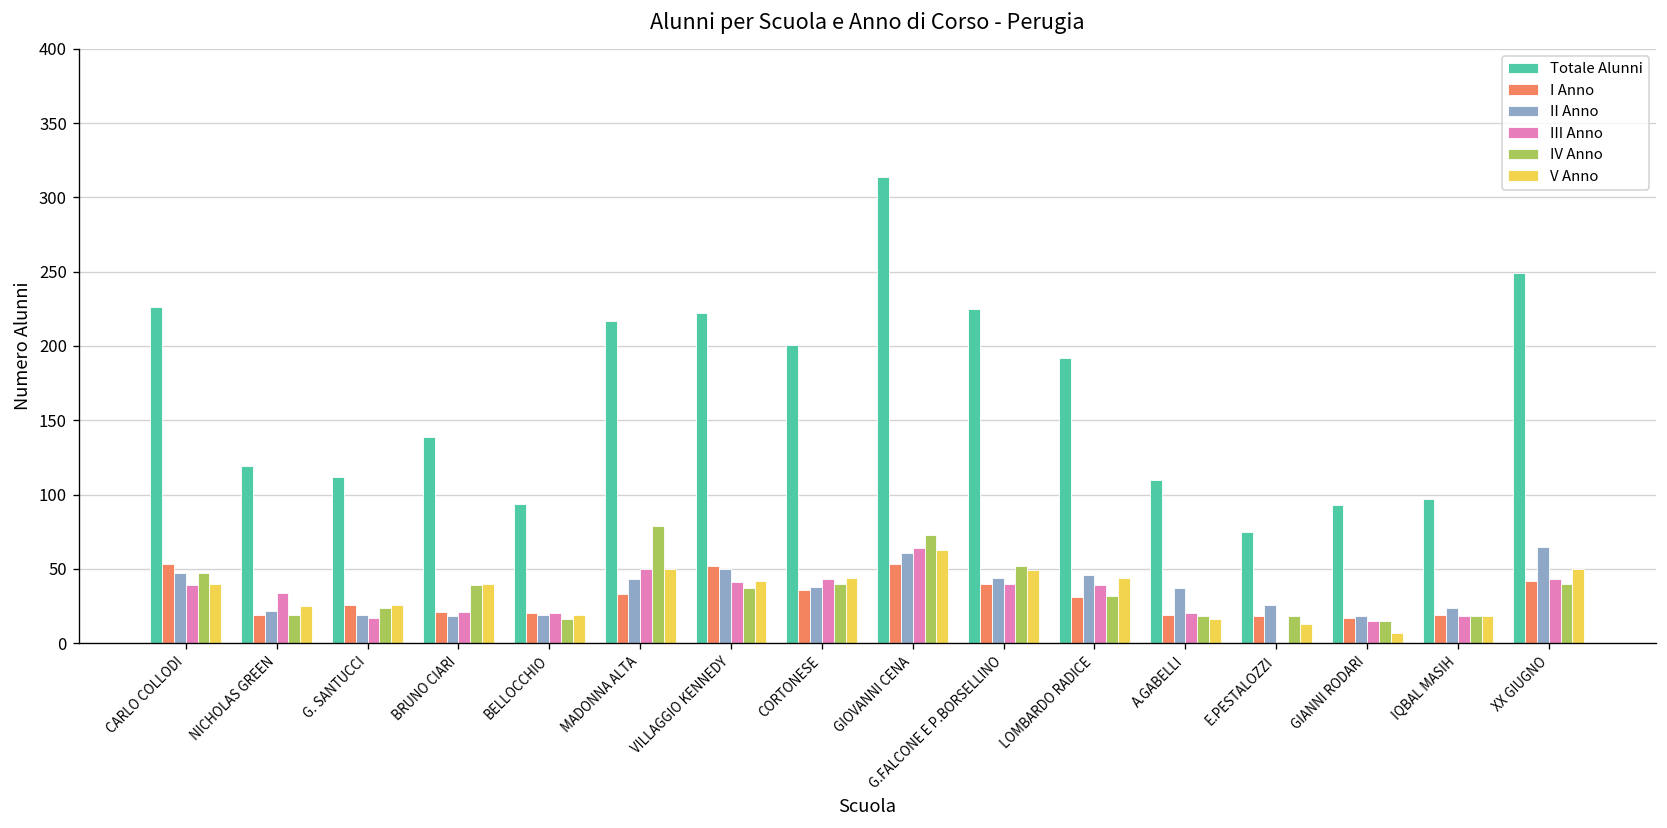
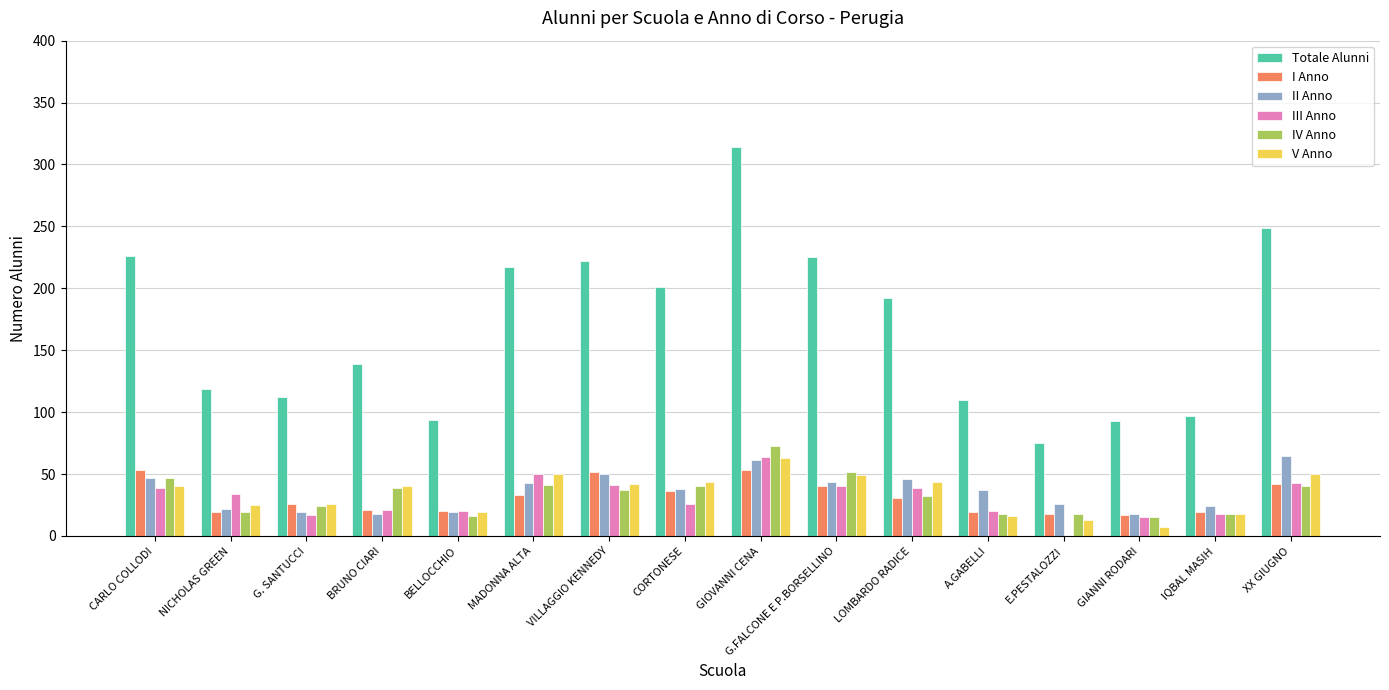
  {
    "Totale Alunni": {
      "CARLO COLLODI": 226,
      "NICHOLAS GREEN": 119,
      "G. SANTUCCI": 112,
      "BRUNO CIARI": 139,
      "BELLOCCHIO": 94,
      "MADONNA ALTA": 217,
      "VILLAGGIO KENNEDY": 222,
      "CORTONESE": 201,
      "GIOVANNI CENA": 314,
      "G.FALCONE E P.BORSELLINO": 225,
      "LOMBARDO RADICE": 192,
      "A.GABELLI": 110,
      "E.PESTALOZZI": 75,
      "GIANNI RODARI": 93,
      "IQBAL MASIH": 97,
      "XX GIUGNO": 249
    },
    "I Anno": {
      "CARLO COLLODI": 53,
      "NICHOLAS GREEN": 19,
      "G. SANTUCCI": 26,
      "BRUNO CIARI": 21,
      "BELLOCCHIO": 20,
      "MADONNA ALTA": 33,
      "VILLAGGIO KENNEDY": 52,
      "CORTONESE": 36,
      "GIOVANNI CENA": 53,
      "G.FALCONE E P.BORSELLINO": 40,
      "LOMBARDO RADICE": 31,
      "A.GABELLI": 19,
      "E.PESTALOZZI": 18,
      "GIANNI RODARI": 17,
      "IQBAL MASIH": 19,
      "XX GIUGNO": 42
    },
    "II Anno": {
      "CARLO COLLODI": 47,
      "NICHOLAS GREEN": 22,
      "G. SANTUCCI": 19,
      "BRUNO CIARI": 18,
      "BELLOCCHIO": 19,
      "MADONNA ALTA": 43,
      "VILLAGGIO KENNEDY": 50,
      "CORTONESE": 38,
      "GIOVANNI CENA": 61,
      "G.FALCONE E P.BORSELLINO": 44,
      "LOMBARDO RADICE": 46,
      "A.GABELLI": 37,
      "E.PESTALOZZI": 26,
      "GIANNI RODARI": 18,
      "IQBAL MASIH": 24,
      "XX GIUGNO": 65
    },
    "III Anno": {
      "CARLO COLLODI": 39,
      "NICHOLAS GREEN": 34,
      "G. SANTUCCI": 17,
      "BRUNO CIARI": 21,
      "BELLOCCHIO": 20,
      "MADONNA ALTA": 50,
      "VILLAGGIO KENNEDY": 41,
-     "CORTONESE": 43,
+     "CORTONESE": 26,
      "GIOVANNI CENA": 64,
      "G.FALCONE E P.BORSELLINO": 40,
      "LOMBARDO RADICE": 39,
      "A.GABELLI": 20,
      "E.PESTALOZZI": 0,
      "GIANNI RODARI": 15,
      "IQBAL MASIH": 18,
      "XX GIUGNO": 43
    },
    "IV Anno": {
      "CARLO COLLODI": 47,
      "NICHOLAS GREEN": 19,
      "G. SANTUCCI": 24,
      "BRUNO CIARI": 39,
      "BELLOCCHIO": 16,
-     "MADONNA ALTA": 79,
+     "MADONNA ALTA": 41,
      "VILLAGGIO KENNEDY": 37,
      "CORTONESE": 40,
      "GIOVANNI CENA": 73,
      "G.FALCONE E P.BORSELLINO": 52,
      "LOMBARDO RADICE": 32,
      "A.GABELLI": 18,
      "E.PESTALOZZI": 18,
      "GIANNI RODARI": 15,
      "IQBAL MASIH": 18,
      "XX GIUGNO": 40
    },
    "V Anno": {
      "CARLO COLLODI": 40,
      "NICHOLAS GREEN": 25,
      "G. SANTUCCI": 26,
      "BRUNO CIARI": 40,
      "BELLOCCHIO": 19,
      "MADONNA ALTA": 50,
      "VILLAGGIO KENNEDY": 42,
      "CORTONESE": 44,
      "GIOVANNI CENA": 63,
      "G.FALCONE E P.BORSELLINO": 49,
      "LOMBARDO RADICE": 44,
      "A.GABELLI": 16,
      "E.PESTALOZZI": 13,
      "GIANNI RODARI": 7,
      "IQBAL MASIH": 18,
      "XX GIUGNO": 50
    }
  }
